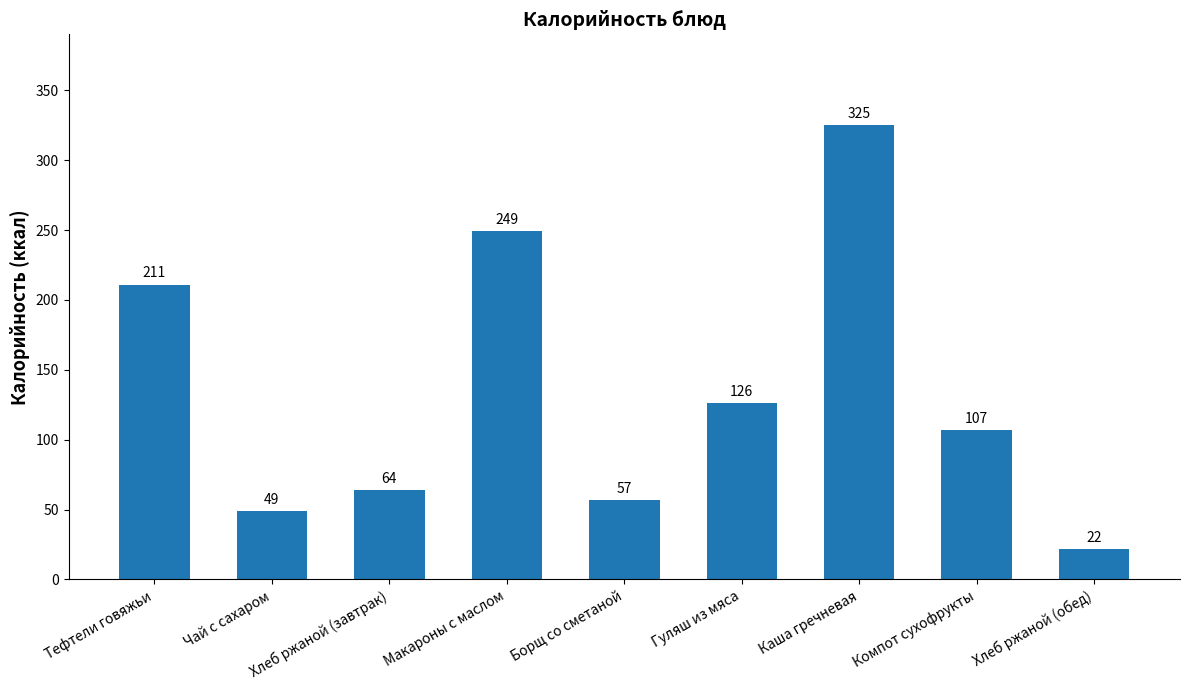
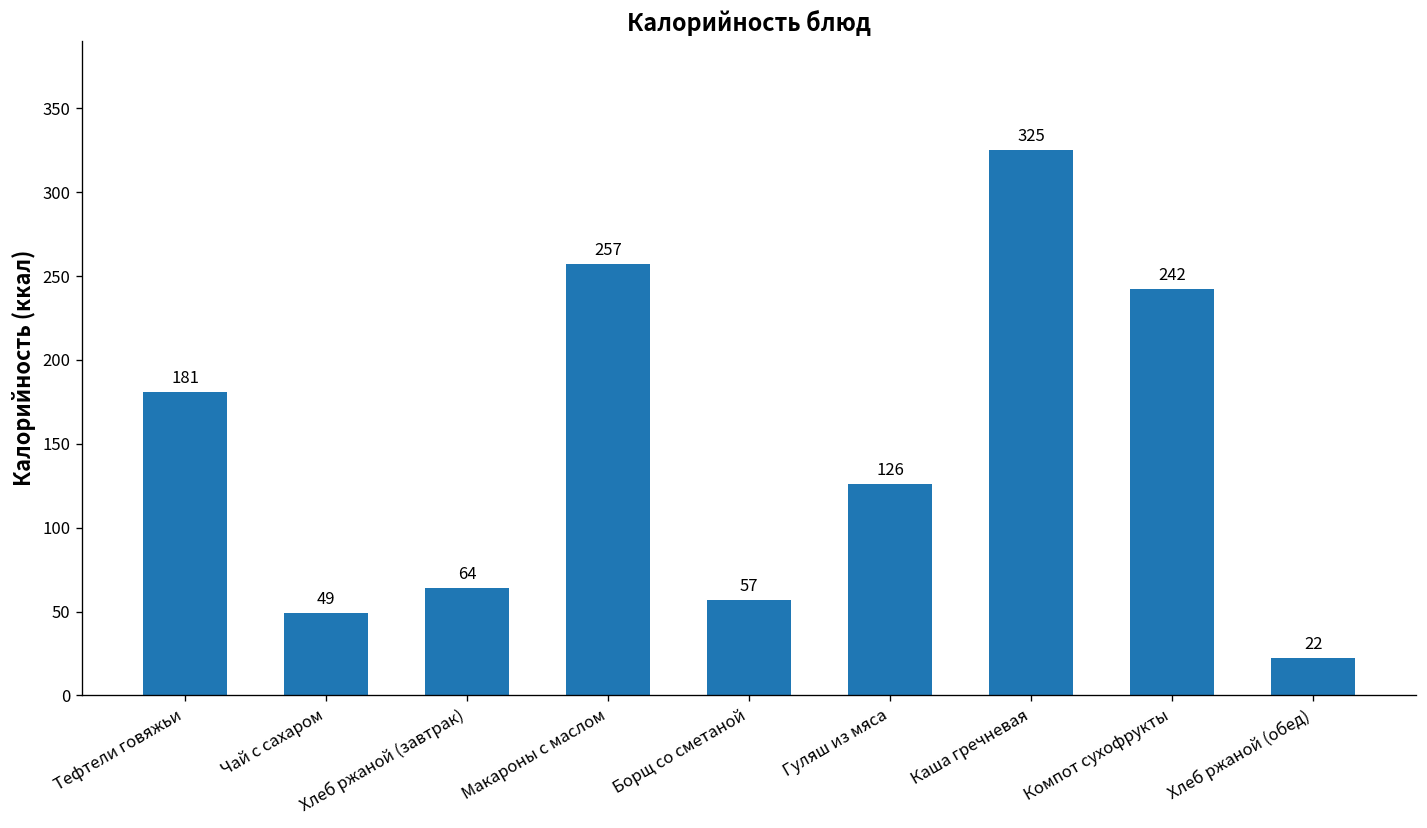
  {
-   "Тефтели говяжьи": 211,
+   "Тефтели говяжьи": 181,
    "Чай с сахаром": 49,
    "Хлеб ржаной (завтрак)": 64,
-   "Макароны с маслом": 249,
+   "Макароны с маслом": 257,
    "Борщ со сметаной": 57,
    "Гуляш из мяса": 126,
    "Каша гречневая": 325,
-   "Компот сухофрукты": 107,
+   "Компот сухофрукты": 242,
    "Хлеб ржаной (обед)": 22
  }
